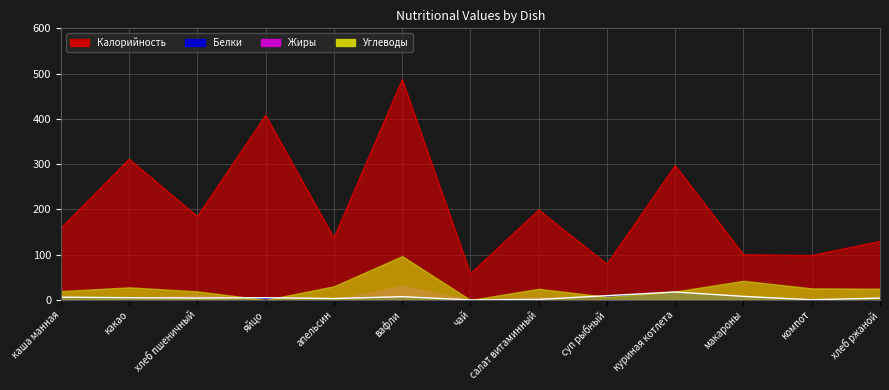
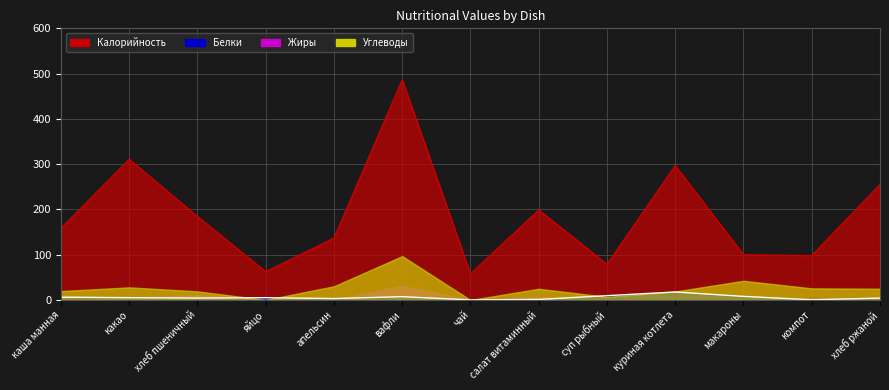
  {
    "Калорийность": {
      "каша манная": 160,
      "какао": 310,
      "хлеб пшеничный": 180,
-     "яйцо": 410,
+     "яйцо": 60,
      "апельсин": 140,
      "вафли": 490,
      "чай": 60,
      "салат витаминный": 200,
      "суп рыбный": 80,
      "куриная котлета": 300,
      "макароны": 100,
      "компот": 100,
-     "хлеб ржаной": 130
+     "хлеб ржаной": 260
    },
    "Белки": {
      "хлеб пшеничный": 0,
      "вафли": 10,
      "салат витаминный": 0
    },
    "Жиры": {
      "хлеб пшеничный": 10,
      "вафли": 30,
      "салат витаминный": 10
    },
    "Углеводы": {
      "каша манная": 20,
      "какао": 30,
      "хлеб пшеничный": 20,
      "апельсин": 30,
      "вафли": 100,
      "салат витаминный": 20,
      "макароны": 40,
      "компот": 30,
      "хлеб ржаной": 20
    }
  }
